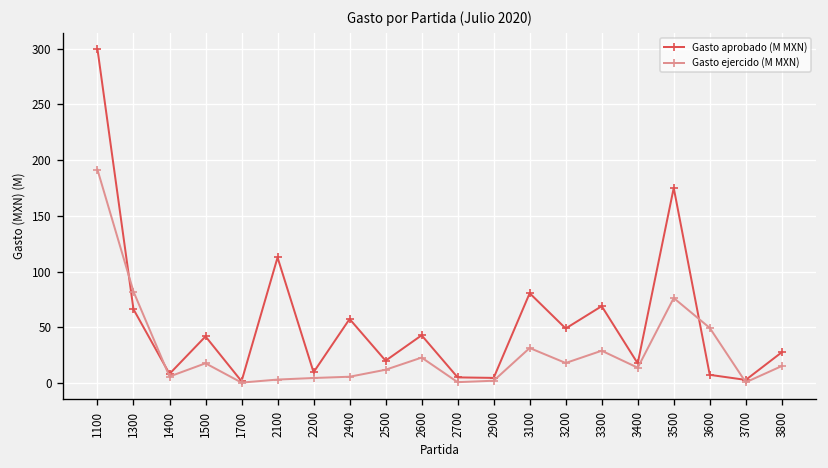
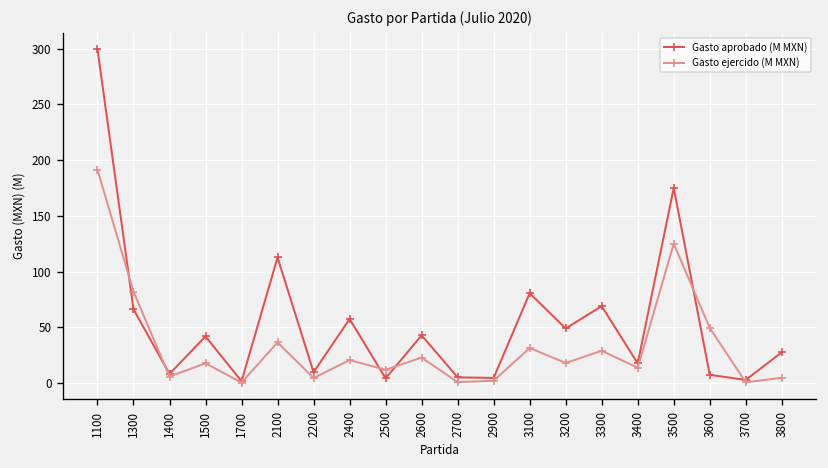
  {
    "Gasto aprobado (M MXN)": {
      "1100": 300,
      "1300": 70,
      "1500": 40,
      "2100": 110,
      "2200": 10,
      "2400": 60,
-     "2500": 20,
+     "2500": 0,
      "2600": 40,
      "2700": 10,
      "3100": 80,
      "3200": 50,
      "3300": 70,
      "3400": 20,
      "3500": 180,
      "3600": 10,
      "3800": 30
    },
    "Gasto ejercido (M MXN)": {
      "1100": 190,
      "1300": 80,
      "1500": 20,
-     "2100": 0,
+     "2100": 40,
      "2200": 0,
-     "2400": 10,
+     "2400": 20,
      "2500": 10,
      "2600": 20,
      "2700": 0,
      "3100": 30,
      "3200": 20,
      "3300": 30,
      "3400": 10,
-     "3500": 80,
+     "3500": 130,
      "3600": 50,
-     "3800": 20
+     "3800": 0
    }
  }
